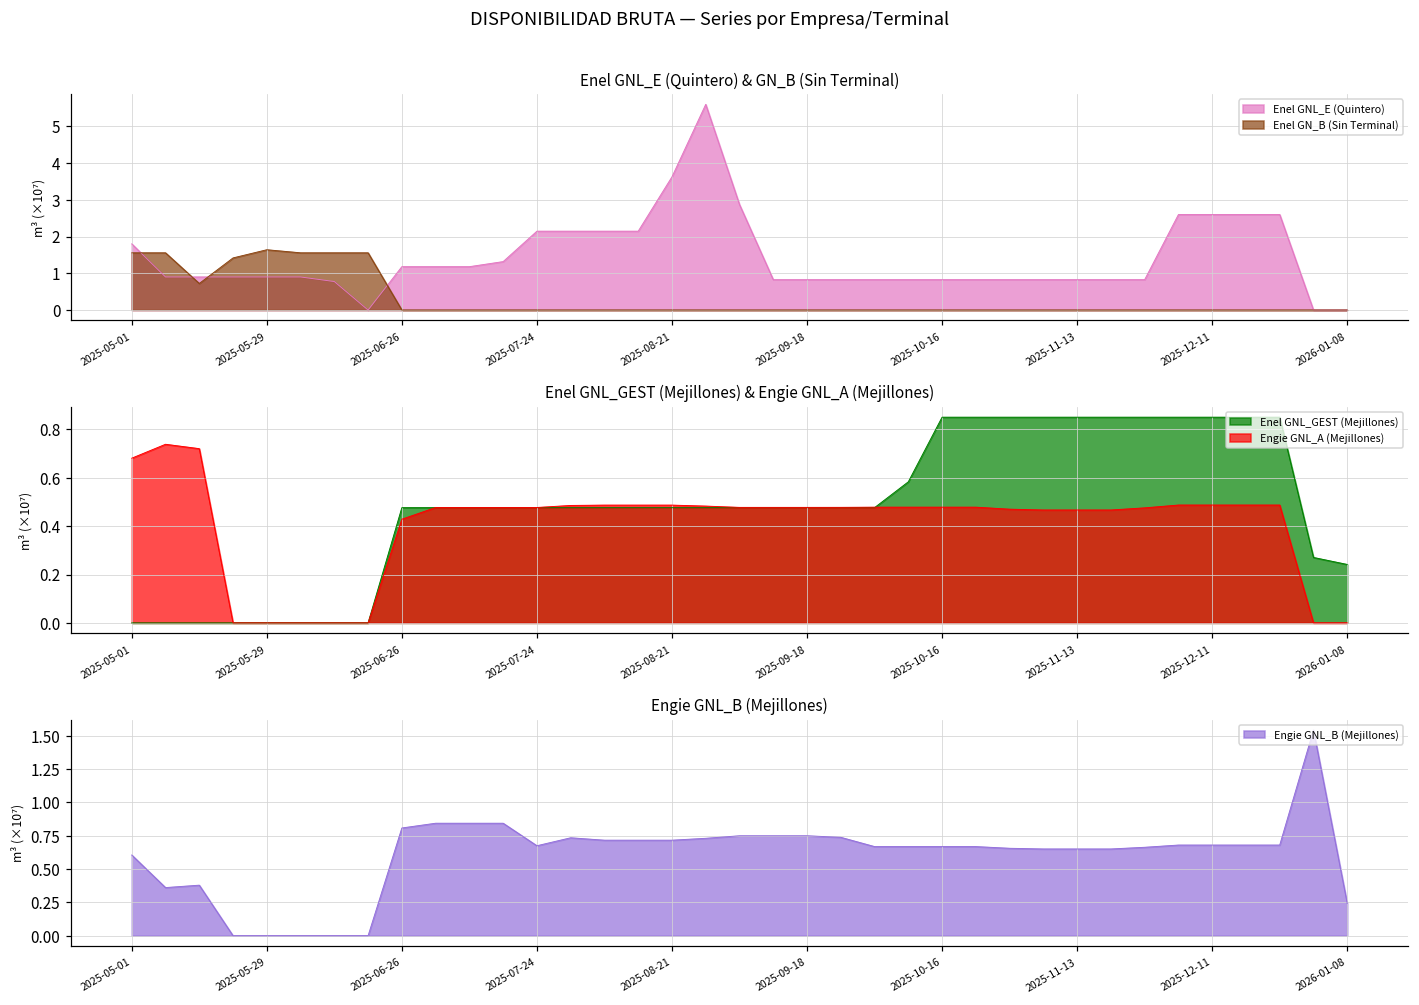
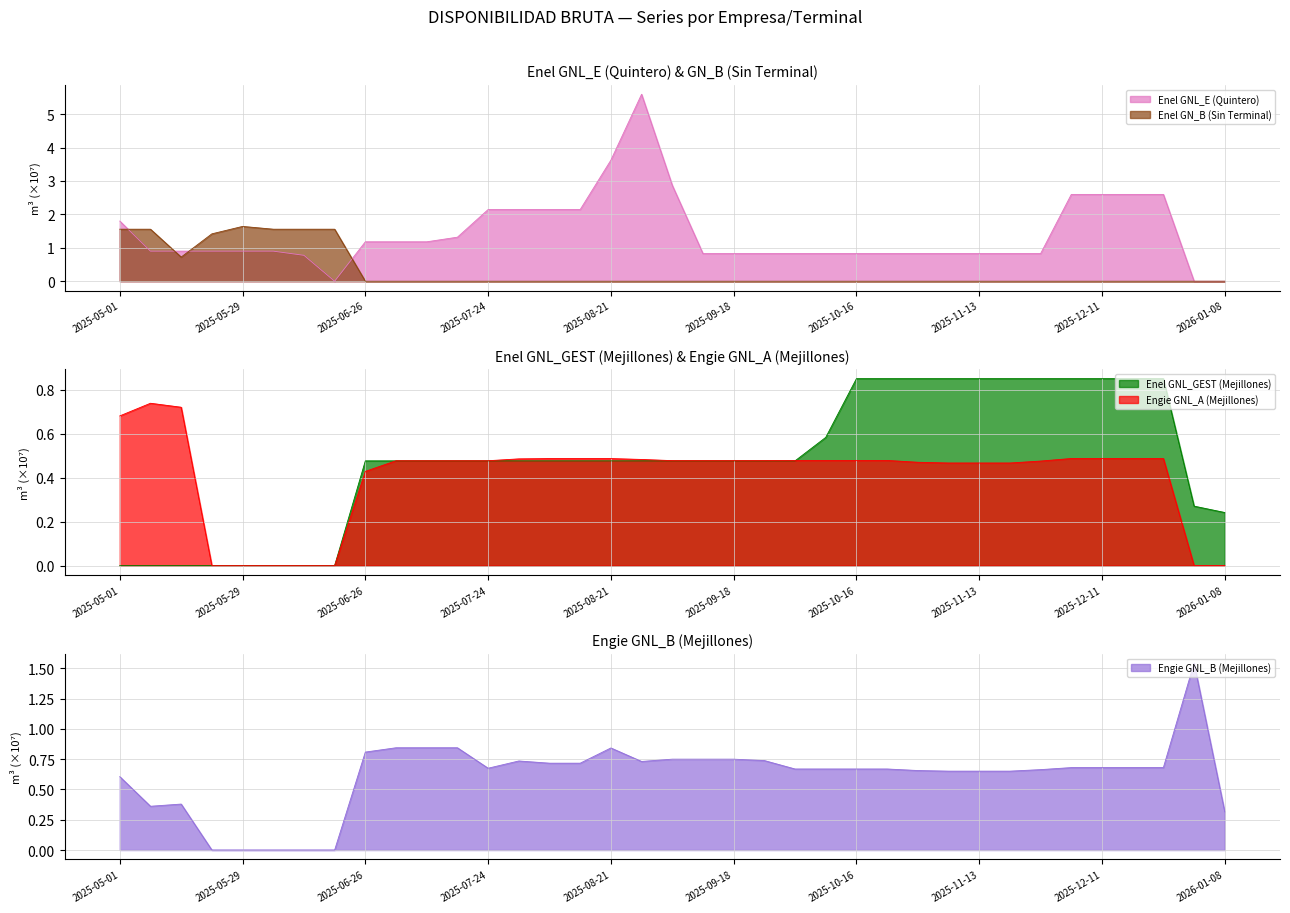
  {
    "Enel GNL_E (Quintero) & GN_B (Sin Terminal)": {
      "Enel GNL_E (Quintero)": {
        "2025-05-01": 1.8,
        "2025-05-29": 0.9,
        "2025-06-26": 1.2,
        "2025-07-24": 2.1,
        "2025-08-21": 3.6,
        "2025-09-18": 0.8,
        "2025-10-16": 0.8,
        "2025-11-13": 0.8,
        "2025-12-11": 2.6
      },
      "Enel GN_B (Sin Terminal)": {
        "2025-05-01": 1.6,
        "2025-05-29": 1.6,
        "2025-06-26": 0.0,
        "2025-07-24": 0.0,
        "2025-08-21": 0.0,
        "2025-09-18": 0.0,
        "2025-10-16": 0.0,
        "2025-11-13": 0.0,
        "2025-12-11": 0.0
      }
    },
    "Enel GNL_GEST (Mejillones) & Engie GNL_A (Mejillones)": {
      "Enel GNL_GEST (Mejillones)": {
        "2025-05-01": 0.00,
        "2025-06-26": 0.48,
        "2025-10-16": 0.85,
        "2025-11-13": 0.85,
        "2025-12-11": 0.85,
        "2026-01-08": 0.24
      },
      "Engie GNL_A (Mejillones)": {
        "2025-05-01": 0.68,
        "2025-06-26": 0.43,
        "2025-10-16": 0.48,
        "2025-11-13": 0.47,
        "2025-12-11": 0.49,
        "2026-01-08": 0.00
      }
    },
    "Engie GNL_B (Mejillones)": {
      "2025-05-01": 0.61,
      "2025-05-29": 0.00,
      "2025-06-26": 0.81,
      "2025-07-24": 0.67,
-     "2025-08-21": 0.72,
+     "2025-08-21": 0.84,
      "2025-09-18": 0.75,
      "2025-10-16": 0.67,
      "2025-11-13": 0.65,
      "2025-12-11": 0.68,
-     "2026-01-08": 0.24
+     "2026-01-08": 0.31
    }
  }
